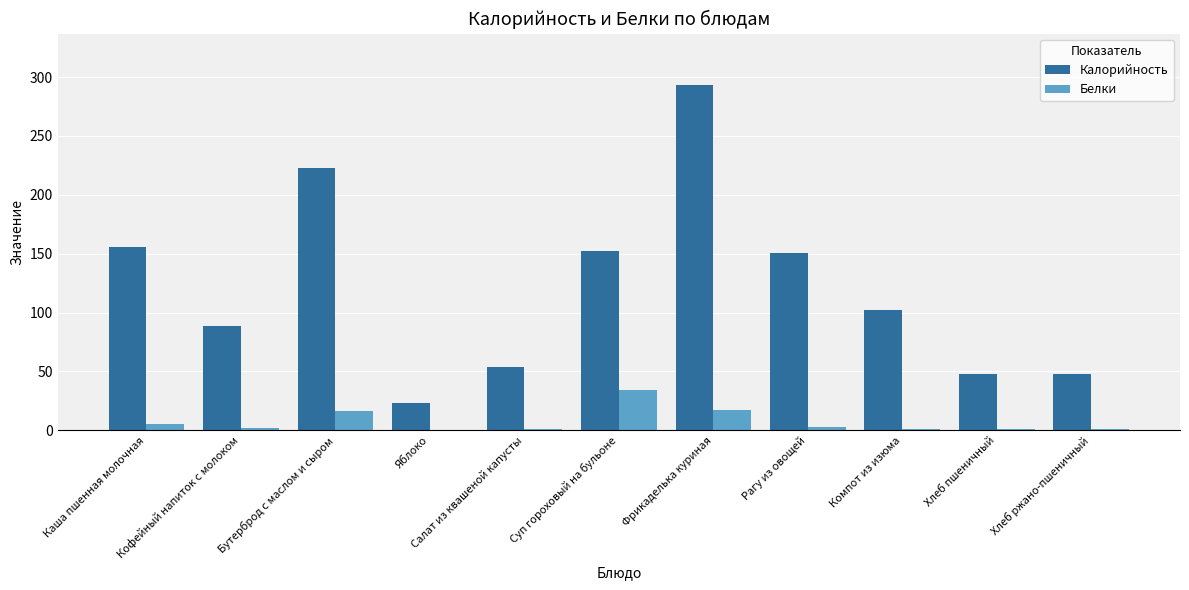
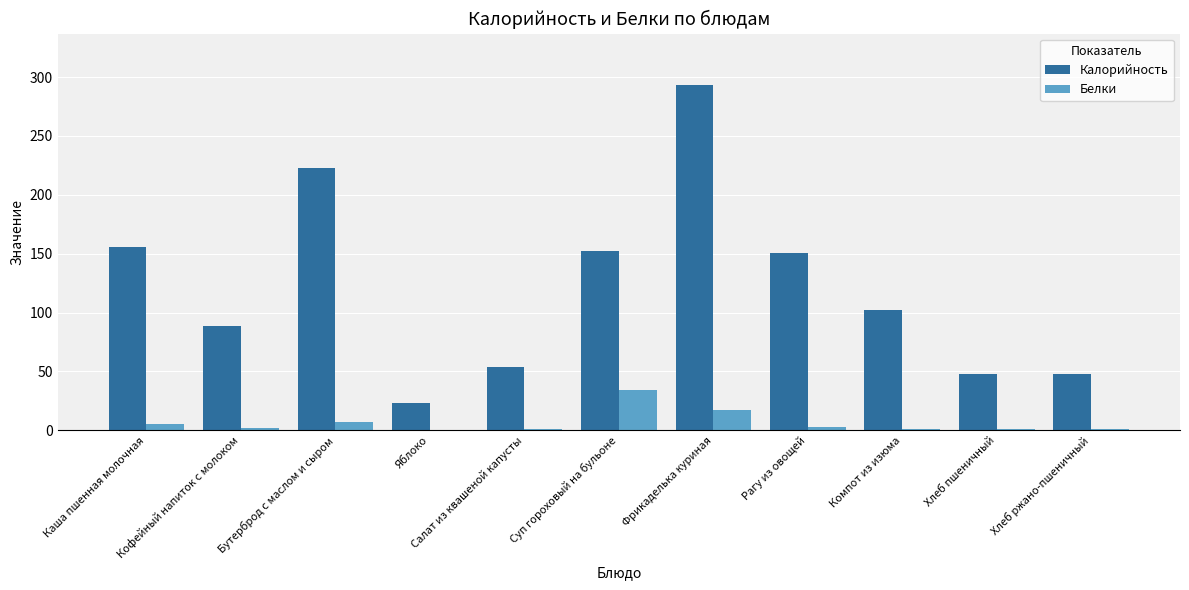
  {
    "Калорийность": {
      "Каша пшенная молочная": 156,
      "Кофейный напиток с молоком": 89,
      "Бутерброд с маслом и сыром": 223,
      "Яблоко": 23,
      "Салат из квашеной капусты": 54,
      "Суп гороховый на бульоне": 152,
      "Фрикаделька куриная": 293,
      "Рагу из овощей": 151,
      "Компот из изюма": 102,
      "Хлеб пшеничный": 48,
      "Хлеб ржано-пшеничный": 48
    },
    "Белки": {
      "Каша пшенная молочная": 5,
-     "Бутерброд с маслом и сыром": 16,
+     "Бутерброд с маслом и сыром": 7,
      "Яблоко": 0,
      "Суп гороховый на бульоне": 34,
      "Фрикаделька куриная": 17,
      "Рагу из овощей": 3
    }
  }
